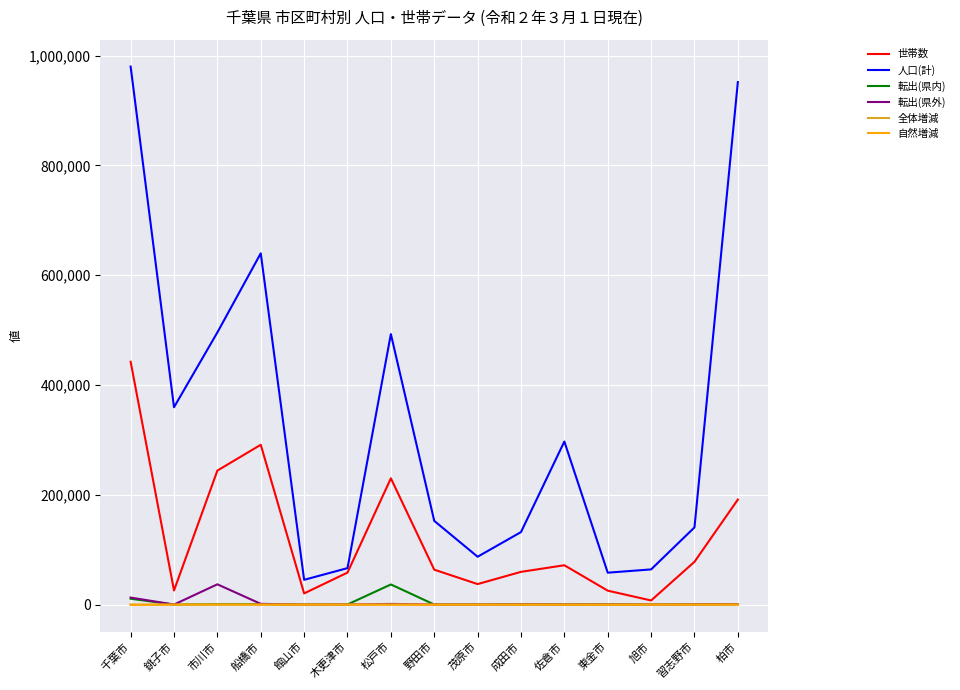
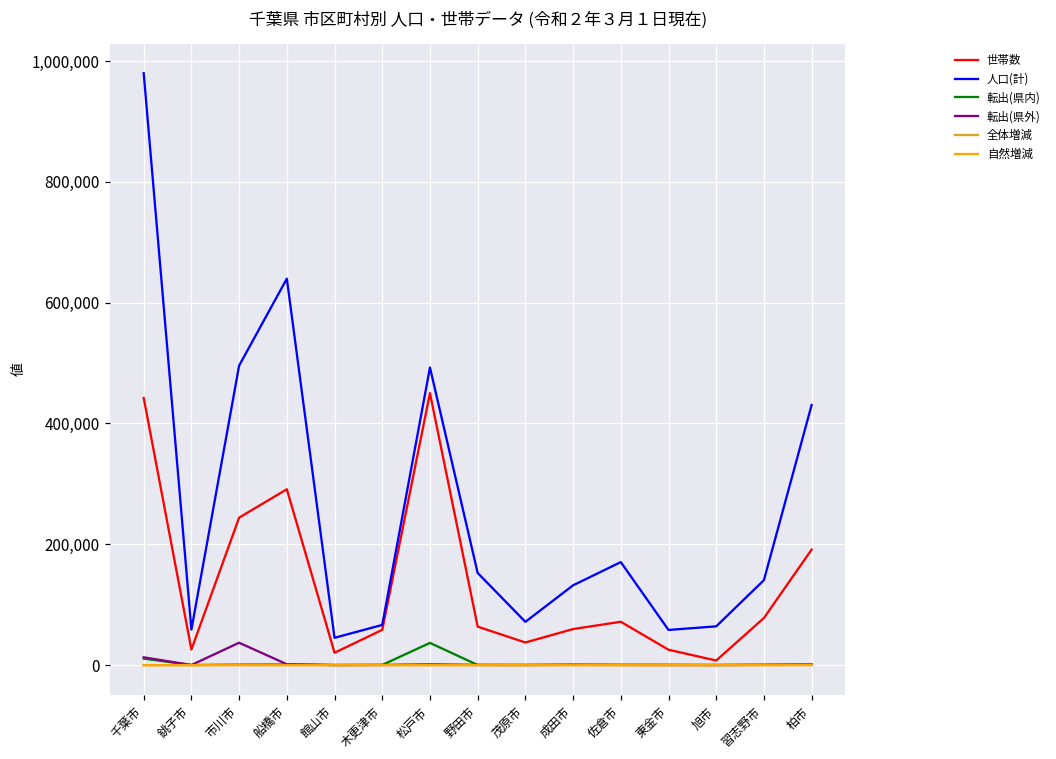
  {
    "世帯数": {
      "千葉市": "440,000",
      "銚子市": "30,000",
      "市川市": "240,000",
      "船橋市": "290,000",
      "館山市": "20,000",
      "木更津市": "60,000",
-     "松戸市": "230,000",
+     "松戸市": "450,000",
      "野田市": "60,000",
      "茂原市": "40,000",
      "成田市": "60,000",
      "佐倉市": "70,000",
      "東金市": "30,000",
      "旭市": "10,000",
      "習志野市": "80,000",
      "柏市": "190,000"
    },
    "人口(計)": {
      "千葉市": "980,000",
-     "銚子市": "360,000",
+     "銚子市": "60,000",
      "市川市": "500,000",
      "船橋市": "640,000",
      "館山市": "50,000",
      "木更津市": "70,000",
      "松戸市": "490,000",
      "野田市": "150,000",
-     "茂原市": "90,000",
+     "茂原市": "70,000",
      "成田市": "130,000",
-     "佐倉市": "300,000",
+     "佐倉市": "170,000",
      "東金市": "60,000",
      "旭市": "60,000",
      "習志野市": "140,000",
-     "柏市": "950,000"
+     "柏市": "430,000"
    },
    "転出(県内)": {
      "松戸市": "40,000"
    },
    "転出(県外)": {
      "市川市": "40,000"
    }
  }
